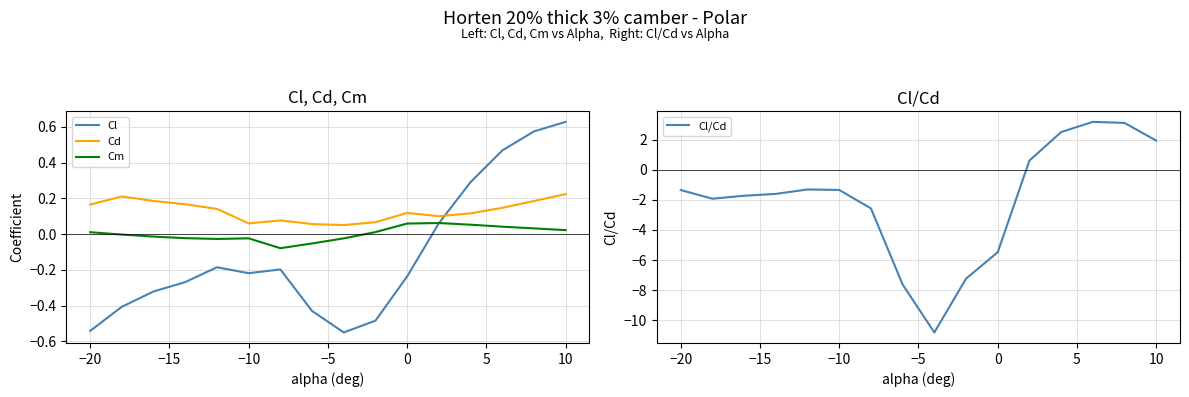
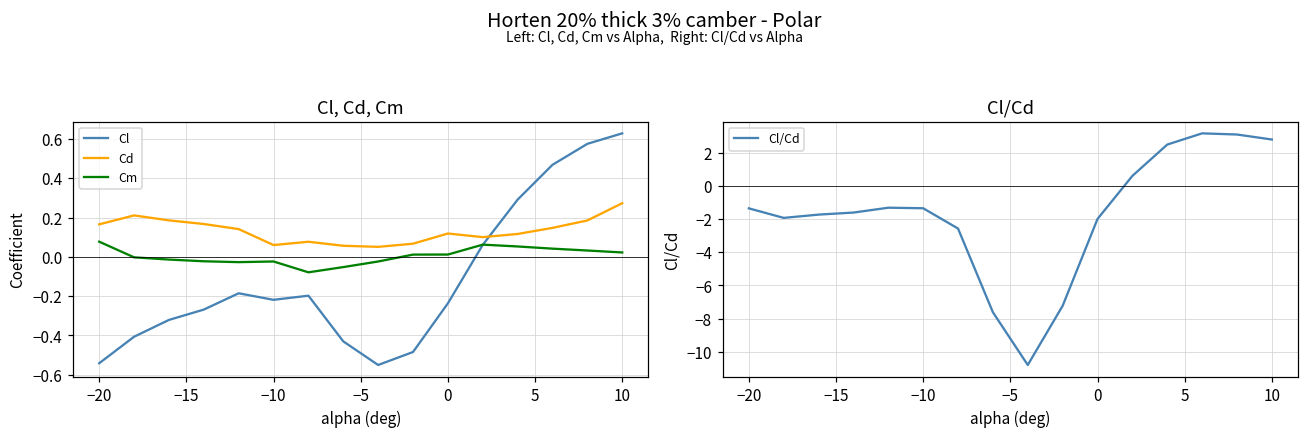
  {
    "Cl, Cd, Cm": {
      "Cl": {
        "−20": -0.54,
        "−10": -0.22,
        "0": -0.24,
        "10": 0.63
      },
      "Cd": {
        "−20": 0.17,
        "−10": 0.06,
        "0": 0.12,
-       "10": 0.22
+       "10": 0.27
      },
      "Cm": {
-       "−20": 0.01,
+       "−20": 0.08,
        "−10": -0.02,
-       "0": 0.06,
+       "0": 0.01,
        "10": 0.02
      }
    },
    "Cl/Cd": {
      "−20": -1.3,
      "−10": -1.3,
-     "0": -5.5,
-     "10": 1.9
+     "0": -2.0,
+     "10": 2.8
    }
  }
